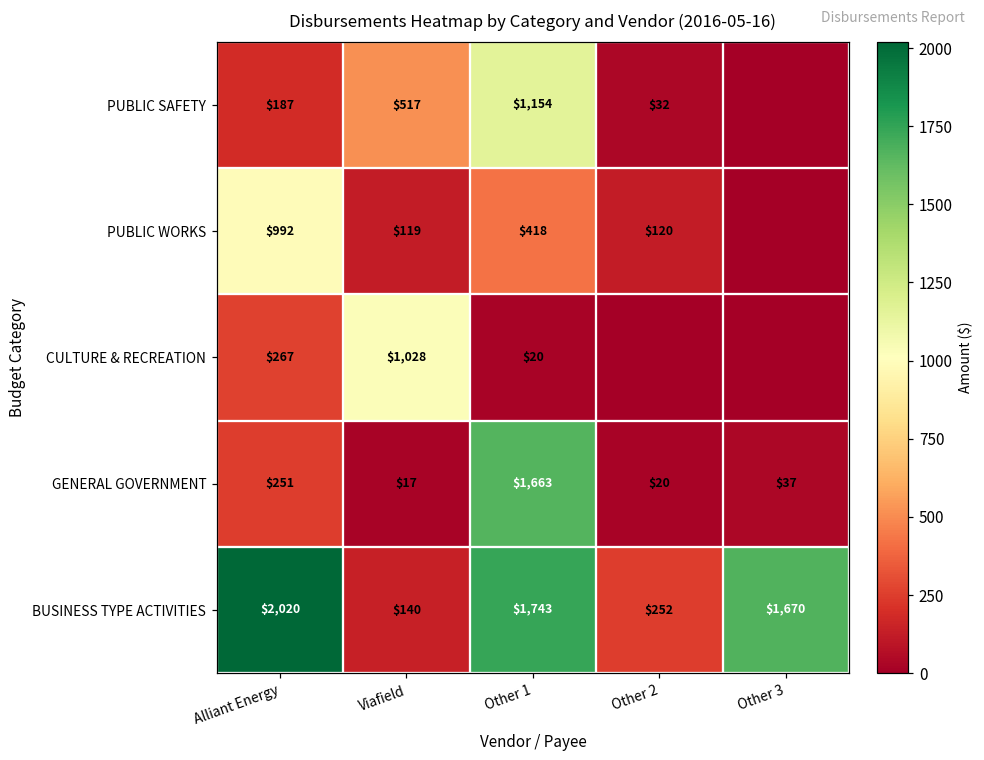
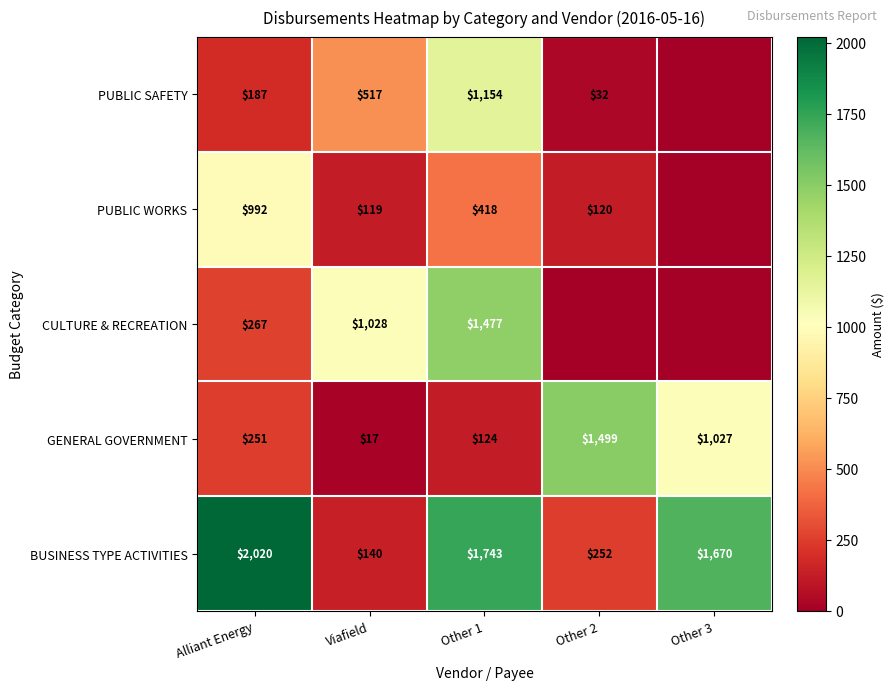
  {
    "PUBLIC SAFETY": {
      "Alliant Energy": "$187",
      "Viafield": "$517",
      "Other 1": "$1,154",
      "Other 2": "$32"
    },
    "PUBLIC WORKS": {
      "Alliant Energy": "$992",
      "Viafield": "$119",
      "Other 1": "$418",
      "Other 2": "$120"
    },
    "CULTURE & RECREATION": {
      "Alliant Energy": "$267",
      "Viafield": "$1,028",
-     "Other 1": "$20"
+     "Other 1": "$1,477"
    },
    "GENERAL GOVERNMENT": {
      "Alliant Energy": "$251",
      "Viafield": "$17",
-     "Other 1": "$1,663",
-     "Other 2": "$20",
-     "Other 3": "$37"
+     "Other 1": "$124",
+     "Other 2": "$1,499",
+     "Other 3": "$1,027"
    },
    "BUSINESS TYPE ACTIVITIES": {
      "Alliant Energy": "$2,020",
      "Viafield": "$140",
      "Other 1": "$1,743",
      "Other 2": "$252",
      "Other 3": "$1,670"
    }
  }
